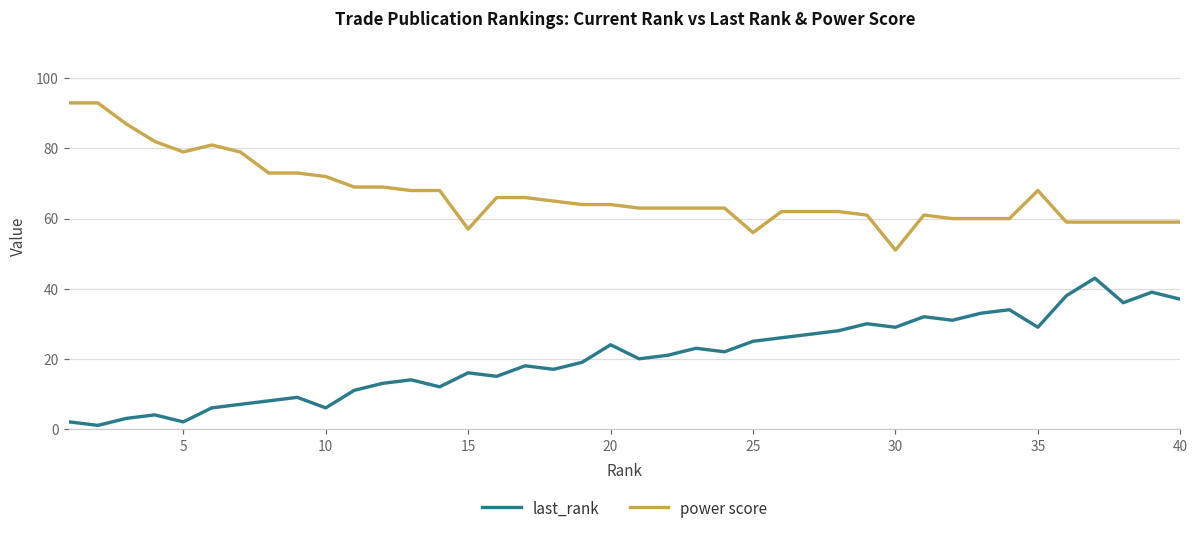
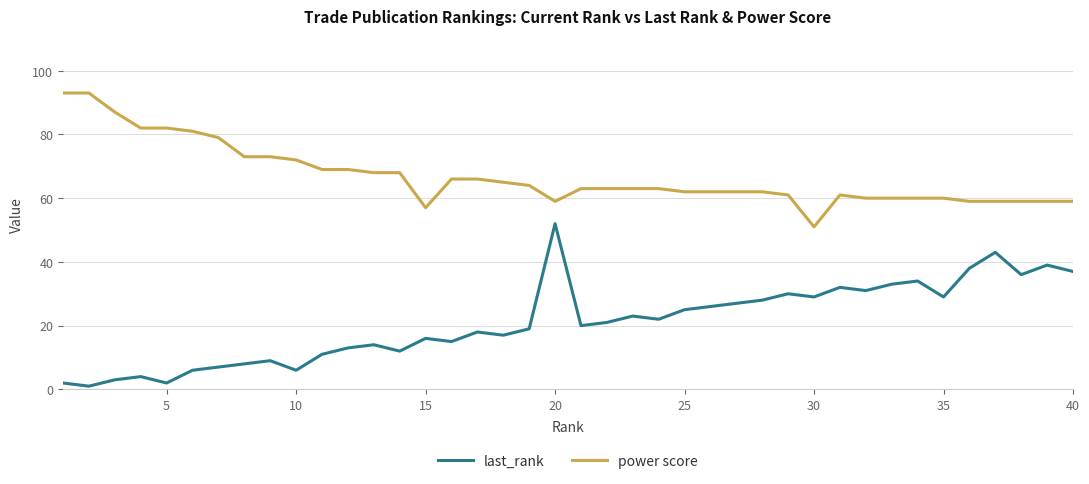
  {
    "last_rank": {
      "5": 2,
      "10": 6,
      "15": 16,
-     "20": 24,
+     "20": 52,
      "25": 25,
      "30": 29,
      "35": 29,
      "40": 37
    },
    "power score": {
-     "5": 79,
+     "5": 82,
      "10": 72,
      "15": 57,
-     "20": 64,
-     "25": 56,
+     "20": 59,
+     "25": 62,
      "30": 51,
-     "35": 68,
+     "35": 60,
      "40": 59
    }
  }
